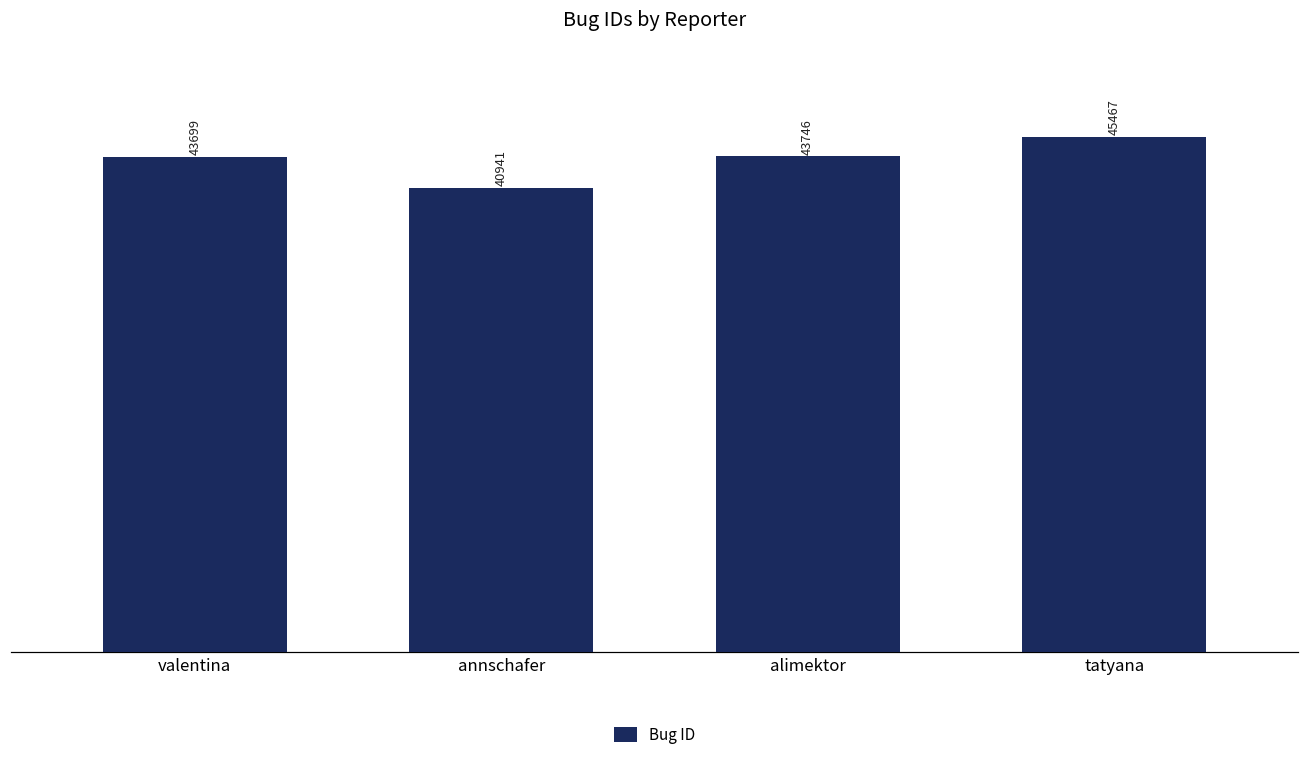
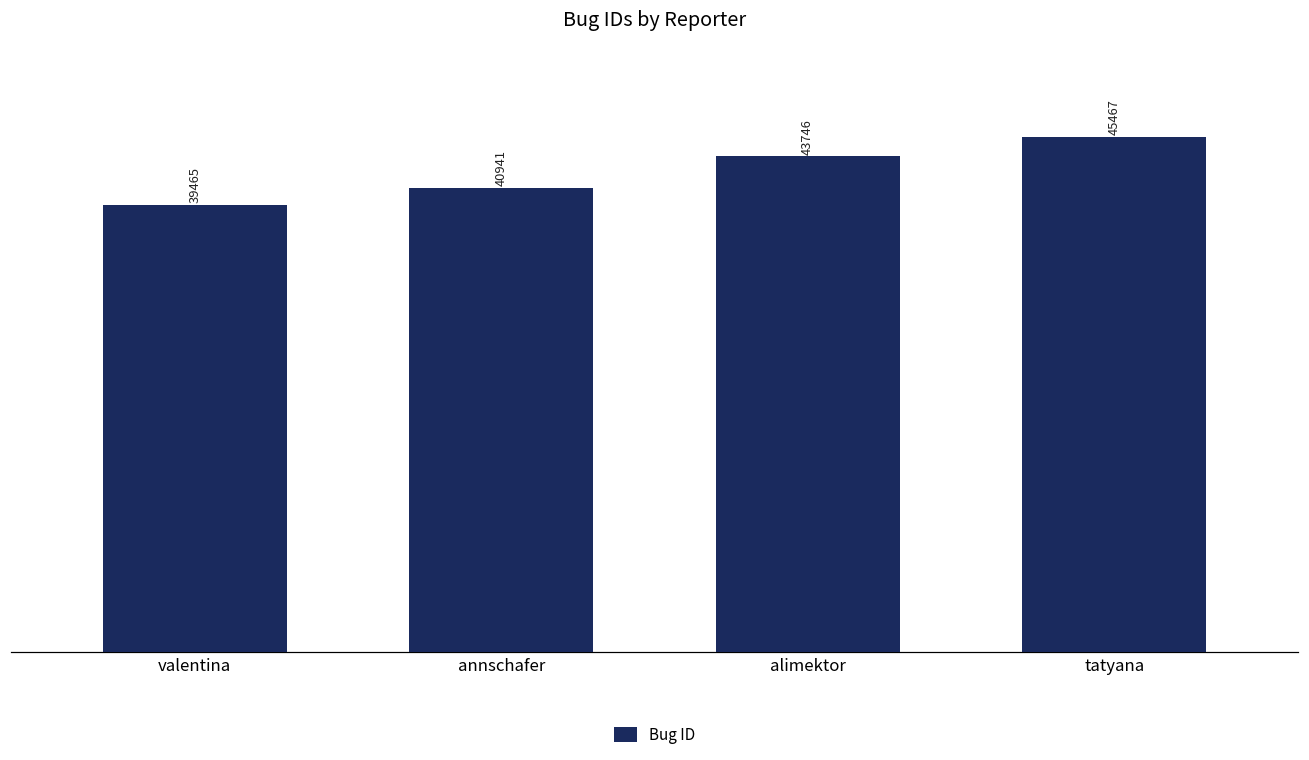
  {
-   "valentina": 43699,
+   "valentina": 39465,
    "annschafer": 40941,
    "alimektor": 43746,
    "tatyana": 45467
  }
